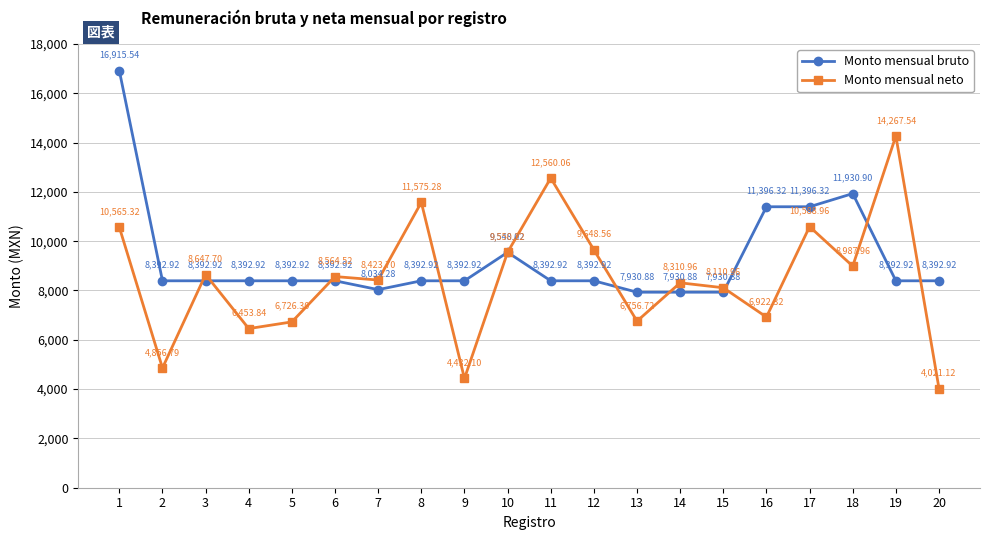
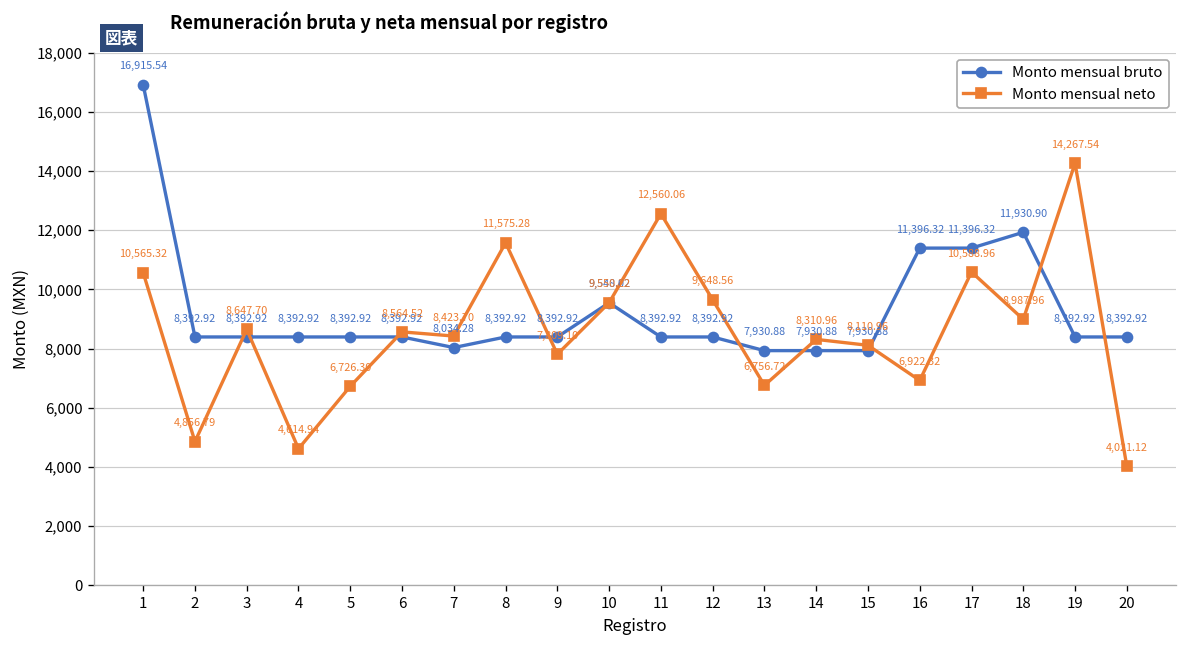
  {
    "Monto mensual bruto": {
      "1": "16,915.54",
      "2": "8,392.92",
      "4": "8,392.92",
      "5": "8,392.92",
      "8": "8,392.92",
      "9": "8,392.92",
      "11": "8,392.92",
      "12": "8,392.92",
      "13": "7,930.88",
      "16": "11,396.32",
      "17": "11,396.32",
      "18": "11,930.90",
      "19": "8,392.92",
      "20": "8,392.92"
    },
    "Monto mensual neto": {
      "1": "10,565.32",
      "2": "4,856.79",
-     "4": "6,453.84",
+     "4": "4,614.94",
      "5": "6,726.30",
      "7": "8,423.70",
      "8": "11,575.28",
-     "9": "4,432.10",
+     "9": "7,809.10",
      "11": "12,560.06",
      "12": "9,648.56",
      "13": "6,756.72",
      "14": "8,310.96",
      "16": "6,922.32",
      "18": "8,987.96",
      "19": "14,267.54",
      "20": "4,021.12"
    }
  }
